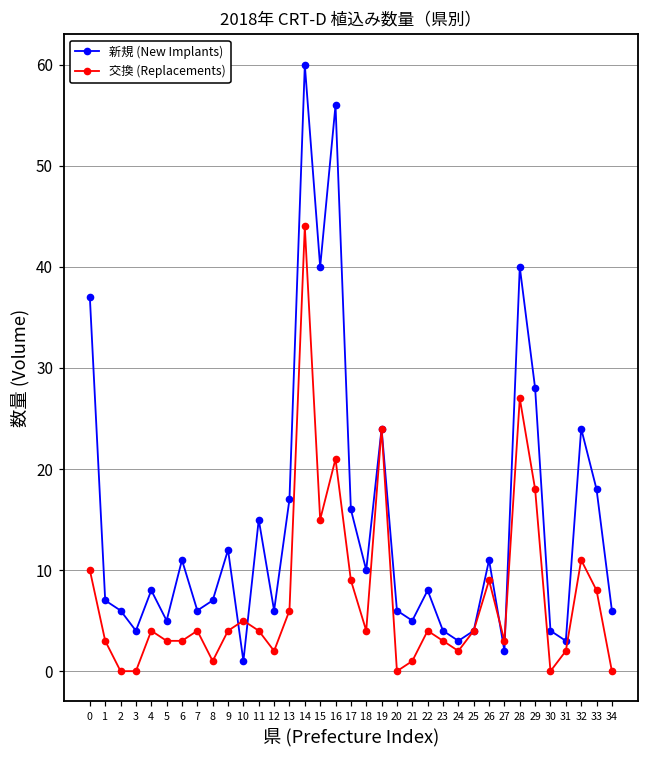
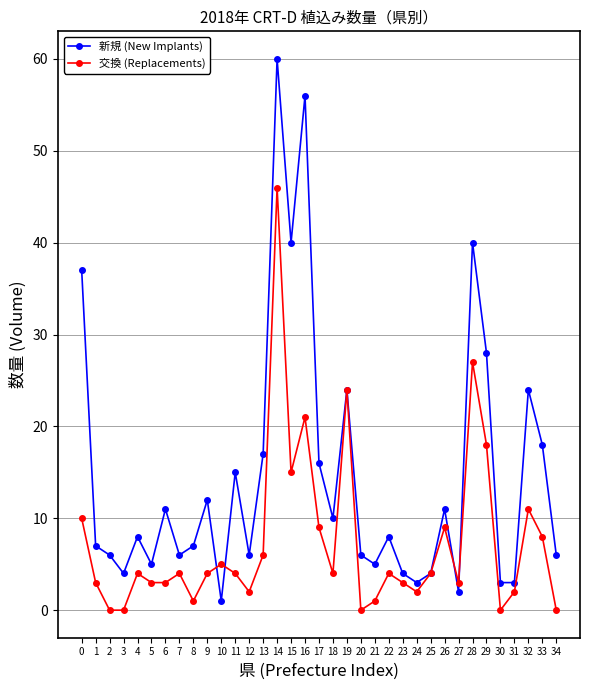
  {
    "新規 (New Implants)": {
      "0": 37,
      "1": 7,
      "2": 6,
      "3": 4,
      "4": 8,
      "5": 5,
      "6": 11,
      "7": 6,
      "8": 7,
      "9": 12,
      "10": 1,
      "11": 15,
      "12": 6,
      "13": 17,
      "14": 60,
      "15": 40,
      "16": 56,
      "17": 16,
      "18": 10,
      "20": 6,
      "21": 5,
      "22": 8,
      "23": 4,
      "24": 3,
      "26": 11,
      "27": 2,
      "28": 40,
      "29": 28,
-     "30": 4,
+     "30": 3,
      "31": 3,
      "32": 24,
      "33": 18,
      "34": 6
    },
    "交換 (Replacements)": {
      "0": 10,
      "1": 3,
      "2": 0,
      "3": 0,
      "4": 4,
      "5": 3,
      "6": 3,
      "7": 4,
      "8": 1,
      "9": 4,
      "10": 5,
      "11": 4,
      "12": 2,
      "13": 6,
-     "14": 44,
+     "14": 46,
      "15": 15,
      "16": 21,
      "17": 9,
      "18": 4,
      "20": 0,
      "21": 1,
      "22": 4,
      "23": 3,
      "24": 2,
      "26": 9,
      "27": 3,
      "28": 27,
      "29": 18,
      "30": 0,
      "31": 2,
      "32": 11,
      "33": 8,
      "34": 0
    }
  }
